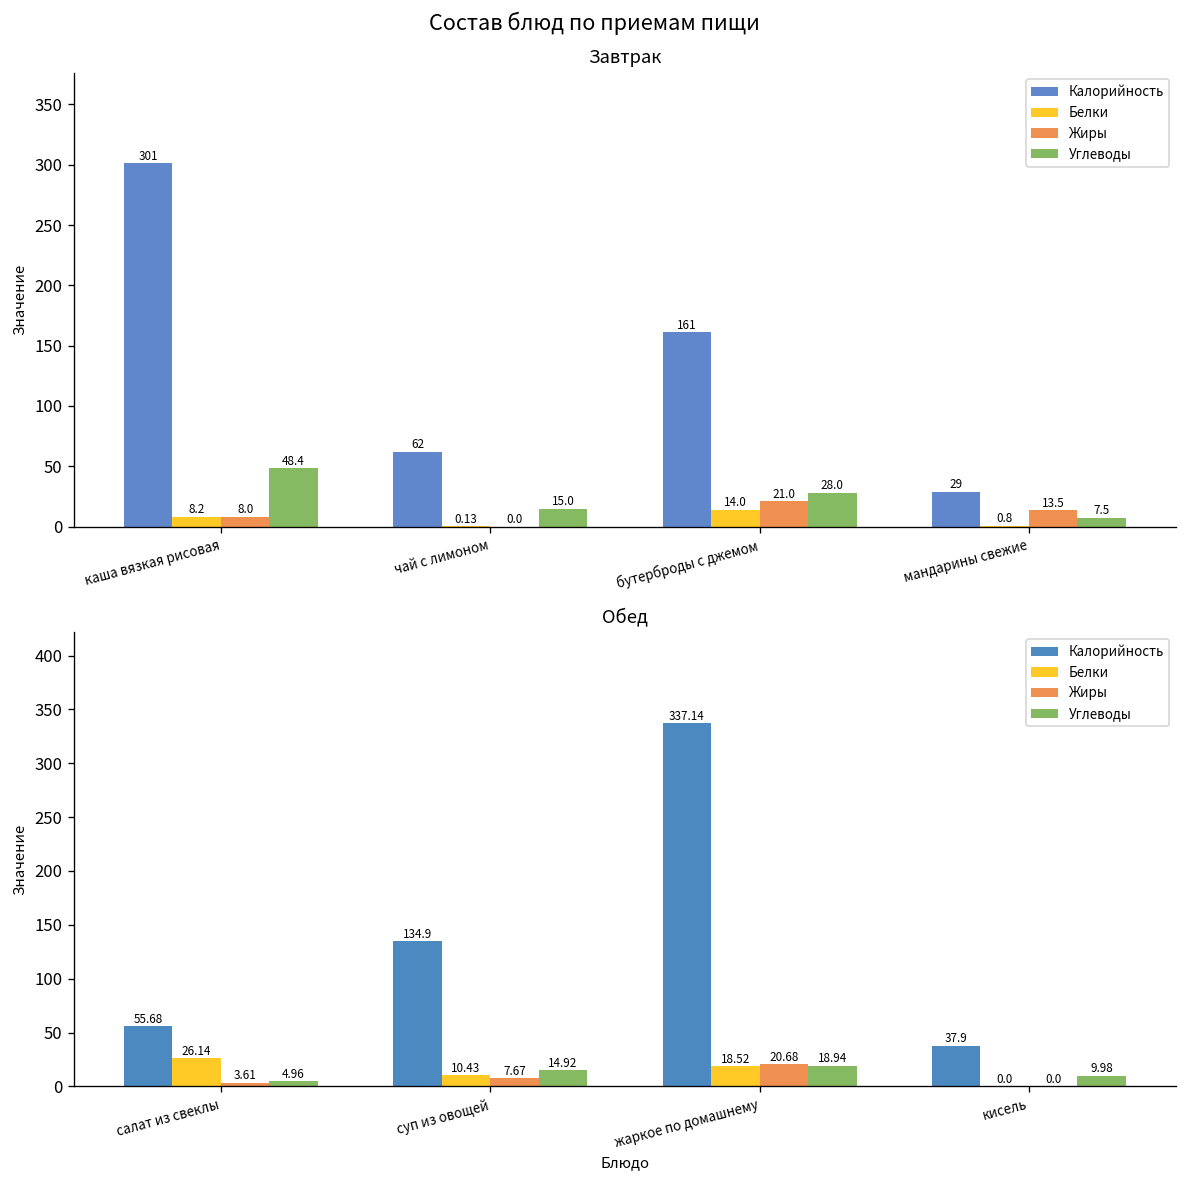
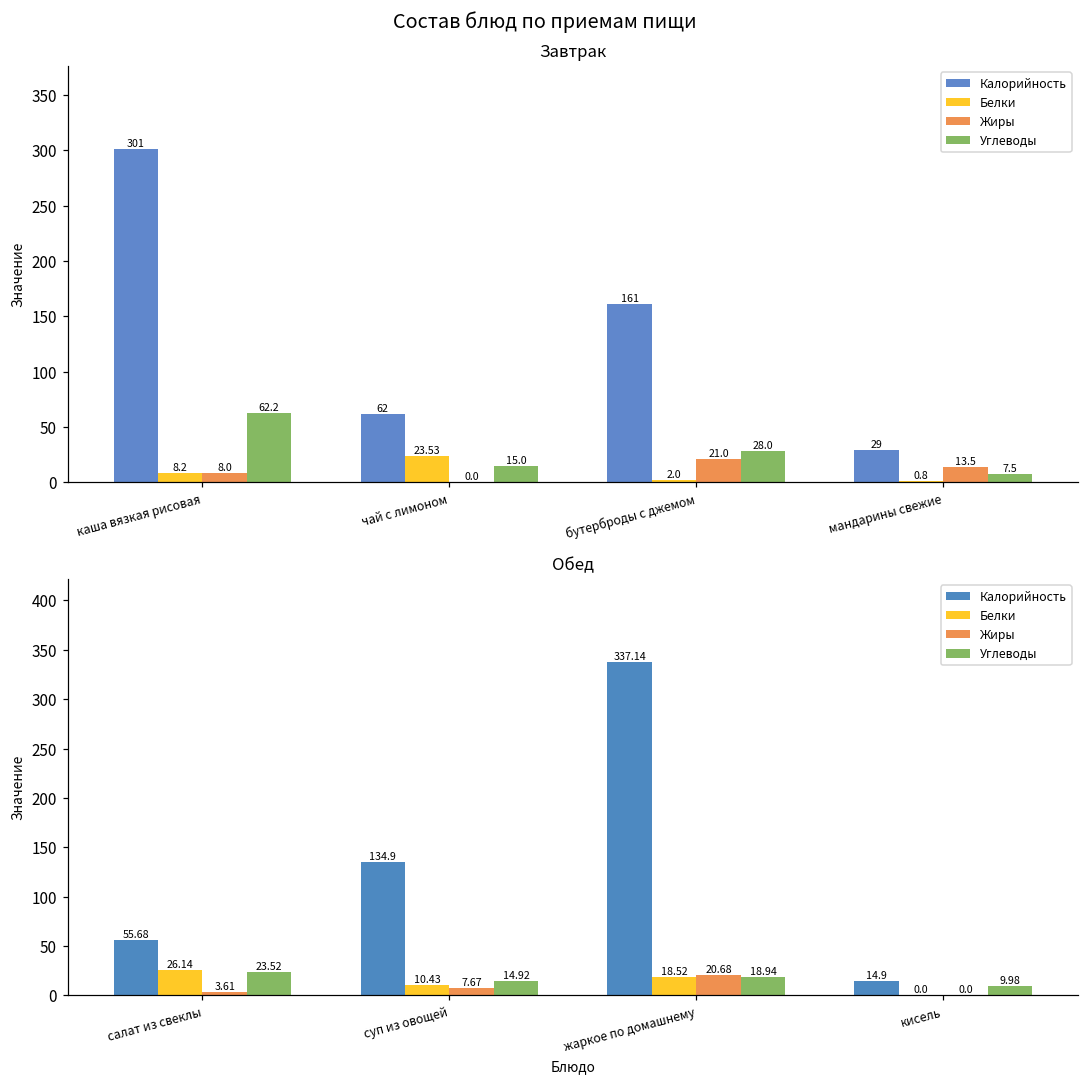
  {
    "Завтрак": {
      "Калорийность": {
        "каша вязкая рисовая": 301,
        "чай с лимоном": 62,
        "бутерброды с джемом": 161,
        "мандарины свежие": 29
      },
      "Белки": {
        "каша вязкая рисовая": 8.2,
-       "чай с лимоном": 0.13,
-       "бутерброды с джемом": 14.0,
+       "чай с лимоном": 23.53,
+       "бутерброды с джемом": 2.0,
        "мандарины свежие": 0.8
      },
      "Жиры": {
        "каша вязкая рисовая": 8.0,
        "чай с лимоном": 0.0,
        "бутерброды с джемом": 21.0,
        "мандарины свежие": 13.5
      },
      "Углеводы": {
-       "каша вязкая рисовая": 48.4,
+       "каша вязкая рисовая": 62.2,
        "чай с лимоном": 15.0,
        "бутерброды с джемом": 28.0,
        "мандарины свежие": 7.5
      }
    },
    "Обед": {
      "Калорийность": {
        "салат из свеклы": 55.68,
        "суп из овощей": 134.9,
        "жаркое по домашнему": 337.14,
-       "кисель": 37.9
+       "кисель": 14.9
      },
      "Белки": {
        "салат из свеклы": 26.14,
        "суп из овощей": 10.43,
        "жаркое по домашнему": 18.52,
        "кисель": 0.0
      },
      "Жиры": {
        "салат из свеклы": 3.61,
        "суп из овощей": 7.67,
        "жаркое по домашнему": 20.68,
        "кисель": 0.0
      },
      "Углеводы": {
-       "салат из свеклы": 4.96,
+       "салат из свеклы": 23.52,
        "суп из овощей": 14.92,
        "жаркое по домашнему": 18.94,
        "кисель": 9.98
      }
    }
  }
